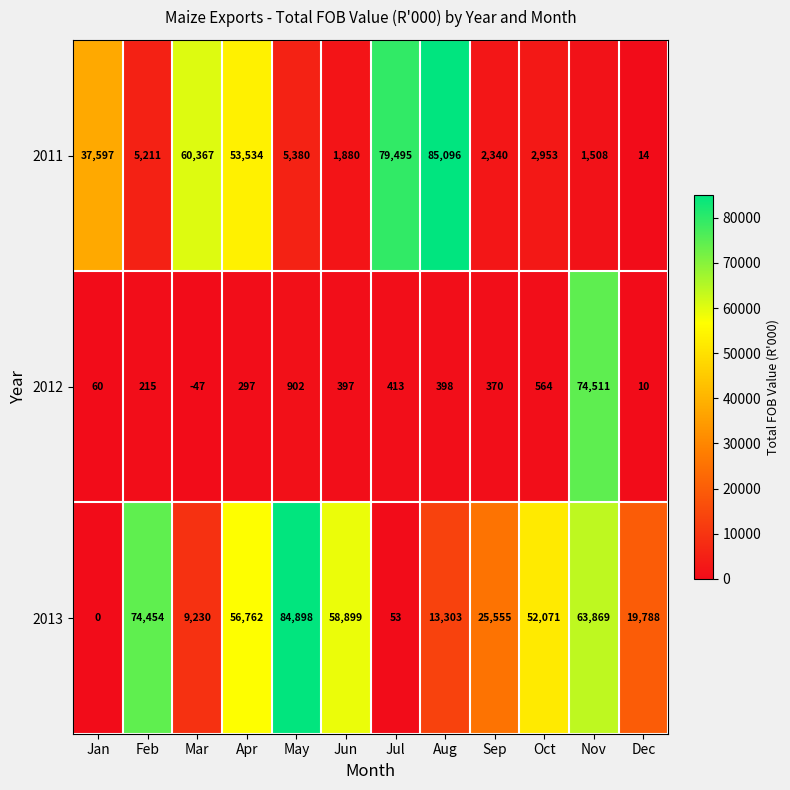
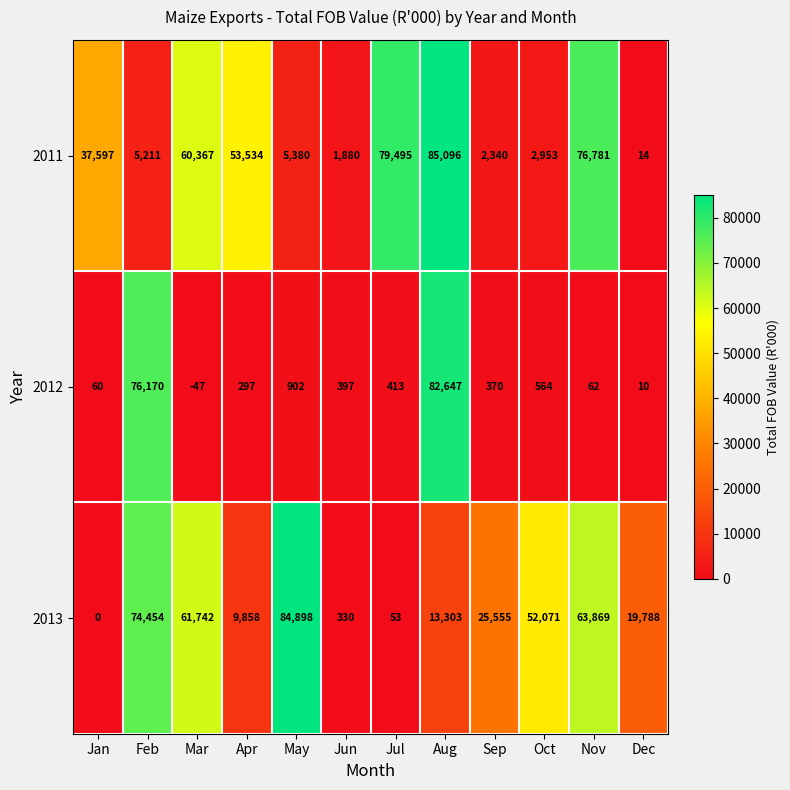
  {
    "2011": {
      "Jan": "37,597",
      "Feb": "5,211",
      "Mar": "60,367",
      "Apr": "53,534",
      "May": "5,380",
      "Jun": "1,880",
      "Jul": "79,495",
      "Aug": "85,096",
      "Sep": "2,340",
      "Oct": "2,953",
-     "Nov": "1,508",
+     "Nov": "76,781",
      "Dec": "14"
    },
    "2012": {
      "Jan": "60",
-     "Feb": "215",
+     "Feb": "76,170",
      "Mar": "-47",
      "Apr": "297",
      "May": "902",
      "Jun": "397",
      "Jul": "413",
-     "Aug": "398",
+     "Aug": "82,647",
      "Sep": "370",
      "Oct": "564",
-     "Nov": "74,511",
+     "Nov": "62",
      "Dec": "10"
    },
    "2013": {
      "Jan": "0",
      "Feb": "74,454",
-     "Mar": "9,230",
-     "Apr": "56,762",
+     "Mar": "61,742",
+     "Apr": "9,858",
      "May": "84,898",
-     "Jun": "58,899",
+     "Jun": "330",
      "Jul": "53",
      "Aug": "13,303",
      "Sep": "25,555",
      "Oct": "52,071",
      "Nov": "63,869",
      "Dec": "19,788"
    }
  }
